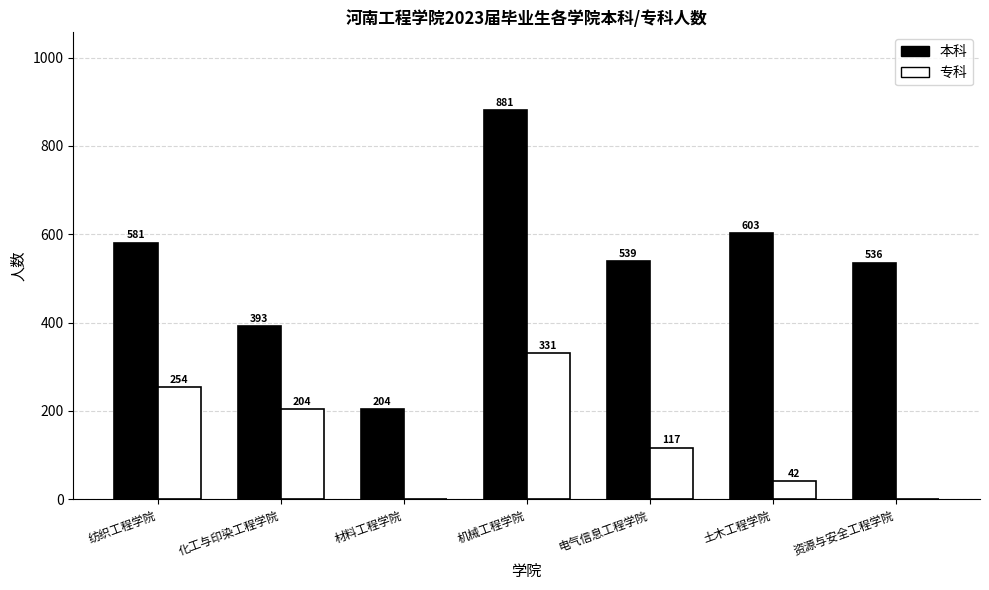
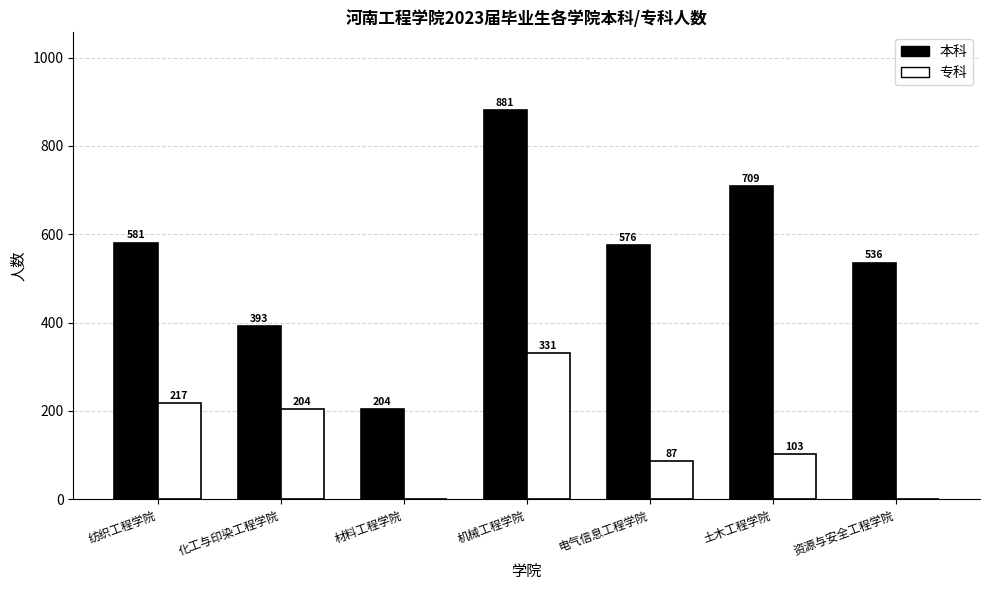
  {
    "本科": {
      "纺织工程学院": 581,
      "化工与印染工程学院": 393,
      "材料工程学院": 204,
      "机械工程学院": 881,
-     "电气信息工程学院": 539,
-     "土木工程学院": 603,
+     "电气信息工程学院": 576,
+     "土木工程学院": 709,
      "资源与安全工程学院": 536
    },
    "专科": {
-     "纺织工程学院": 254,
+     "纺织工程学院": 217,
      "化工与印染工程学院": 204,
      "机械工程学院": 331,
-     "电气信息工程学院": 117,
-     "土木工程学院": 42
+     "电气信息工程学院": 87,
+     "土木工程学院": 103
    }
  }
